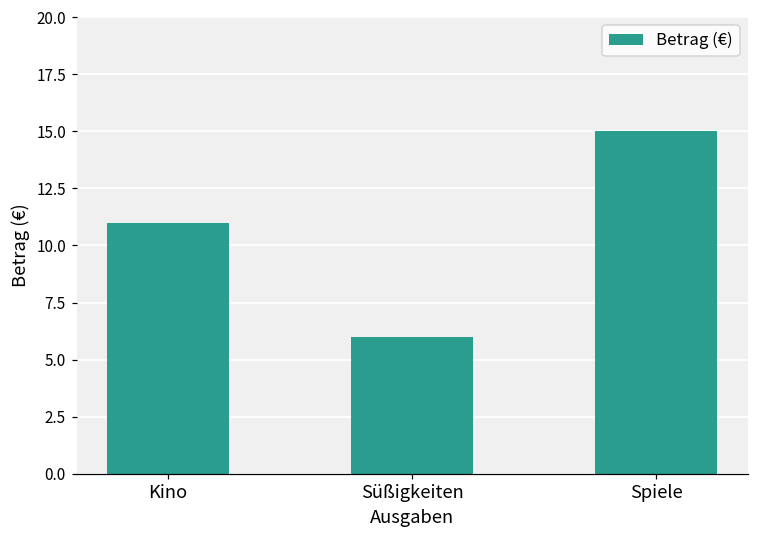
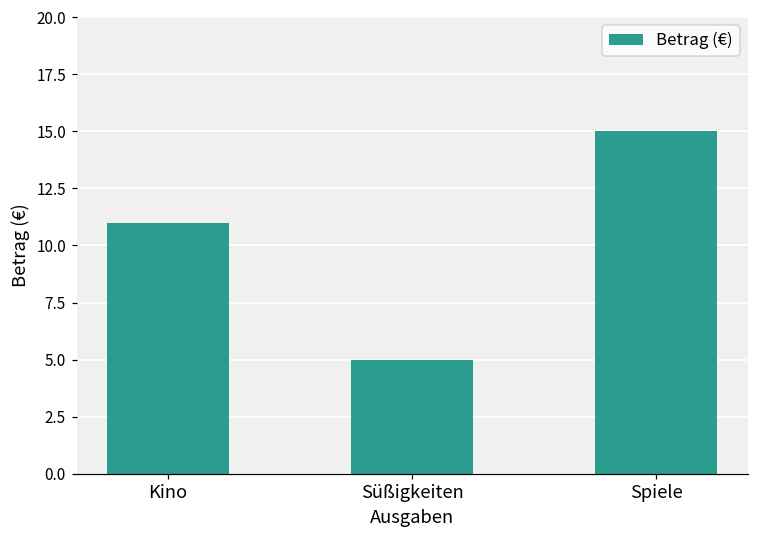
  {
    "Kino": 11,
-   "Süßigkeiten": 6,
+   "Süßigkeiten": 5,
    "Spiele": 15
  }
